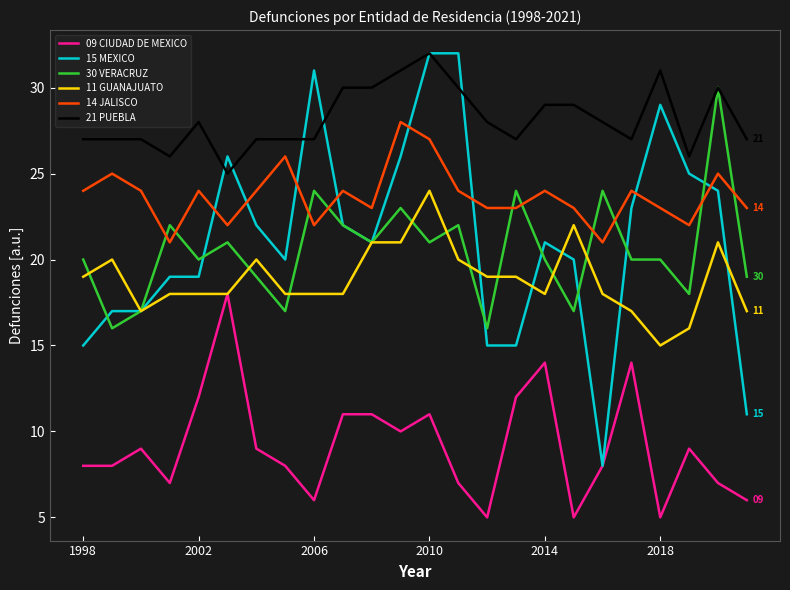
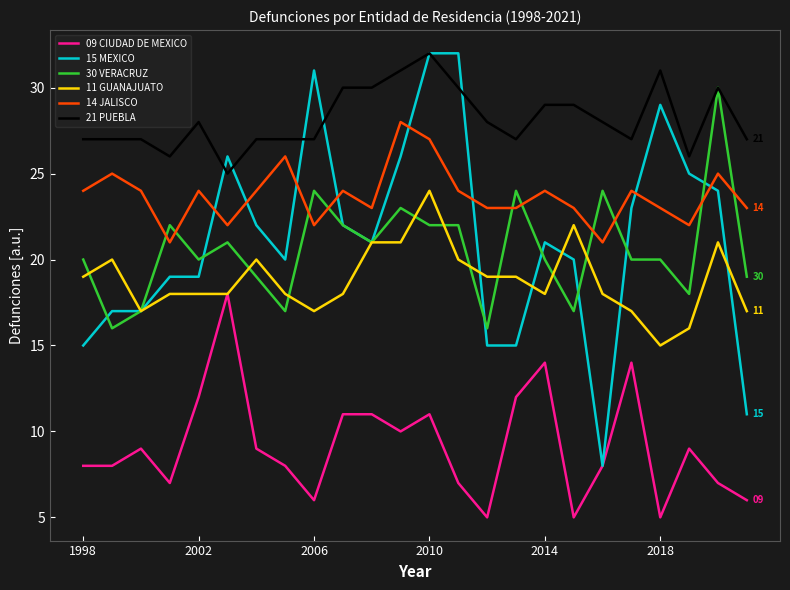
  {
    "09 CIUDAD DE MEXICO": {
      "1998": 8.0,
      "2002": 12.0,
      "2006": 6.0,
      "2010": 11.0,
      "2014": 14.0,
      "2018": 5.0
    },
    "15 MEXICO": {
      "1998": 15.0,
      "2002": 19.0,
      "2006": 31.0,
      "2014": 21.0,
      "2018": 29.0
    },
    "30 VERACRUZ": {
      "1998": 20.0,
      "2002": 20.0,
      "2006": 24.0,
-     "2010": 21.0,
+     "2010": 22.0,
      "2014": 20.0,
      "2018": 20.0
    },
    "11 GUANAJUATO": {
      "1998": 19.0,
      "2002": 18.0,
-     "2006": 18.0,
+     "2006": 17.0,
      "2010": 24.0,
      "2014": 18.0,
      "2018": 15.0
    },
    "14 JALISCO": {
      "1998": 24.0,
      "2002": 24.0,
      "2006": 22.0,
      "2010": 27.0,
      "2014": 24.0,
      "2018": 23.0
    },
    "21 PUEBLA": {
      "1998": 27.0,
      "2002": 28.0,
      "2006": 27.0,
      "2014": 29.0,
      "2018": 31.0
    }
  }
